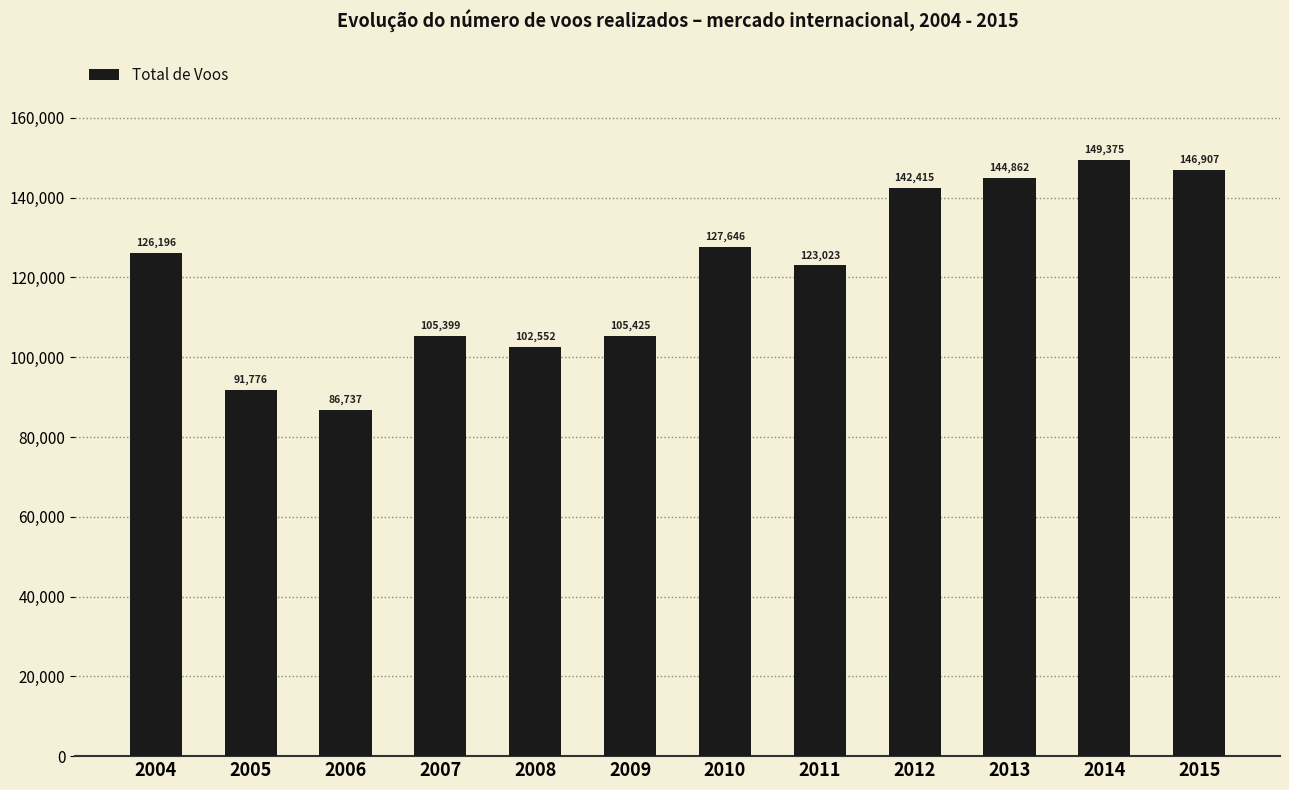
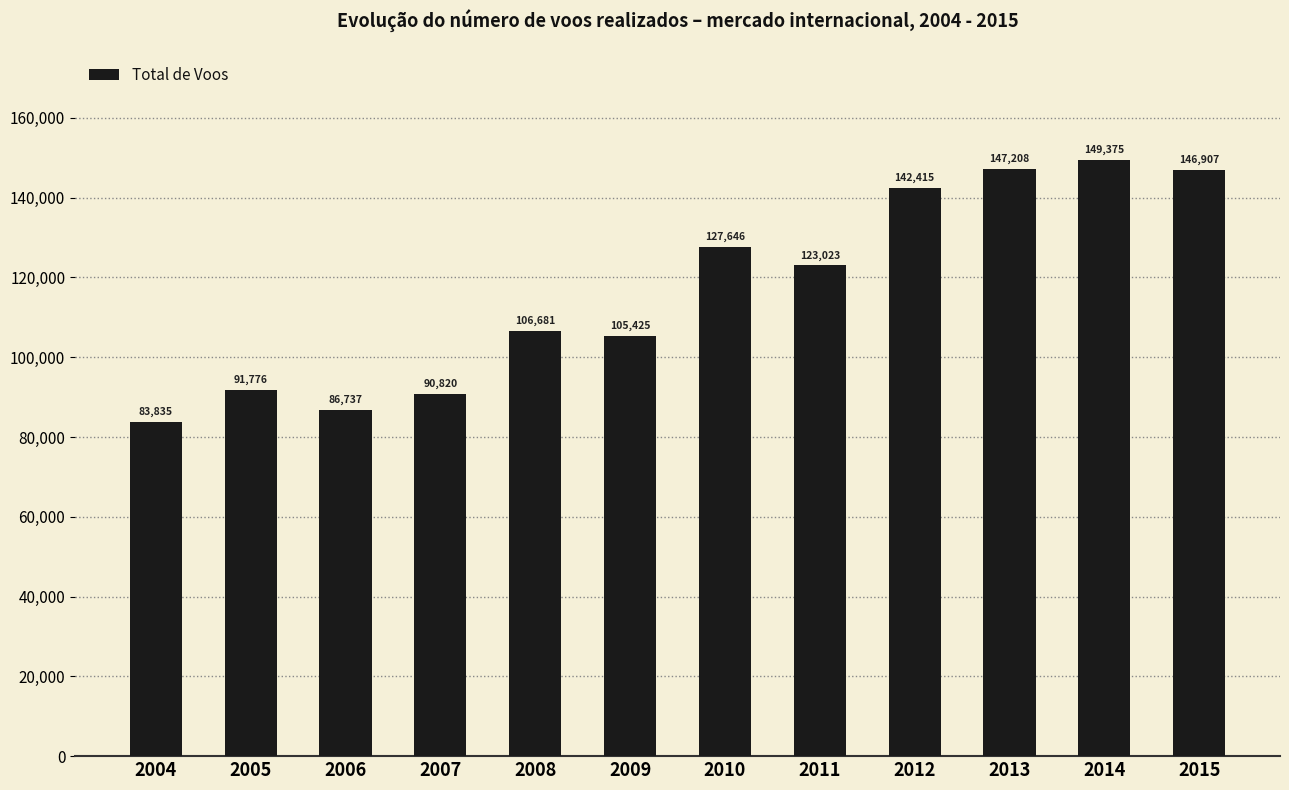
  {
-   "2004": "126,196",
+   "2004": "83,835",
    "2005": "91,776",
    "2006": "86,737",
-   "2007": "105,399",
-   "2008": "102,552",
+   "2007": "90,820",
+   "2008": "106,681",
    "2009": "105,425",
    "2010": "127,646",
    "2011": "123,023",
    "2012": "142,415",
-   "2013": "144,862",
+   "2013": "147,208",
    "2014": "149,375",
    "2015": "146,907"
  }
